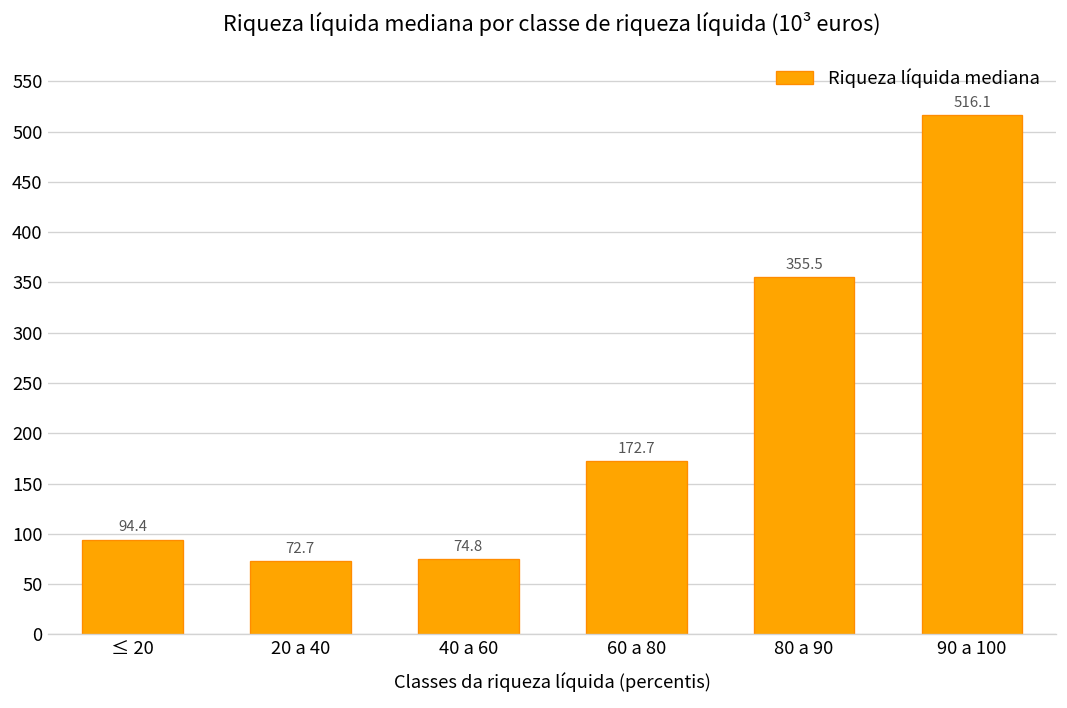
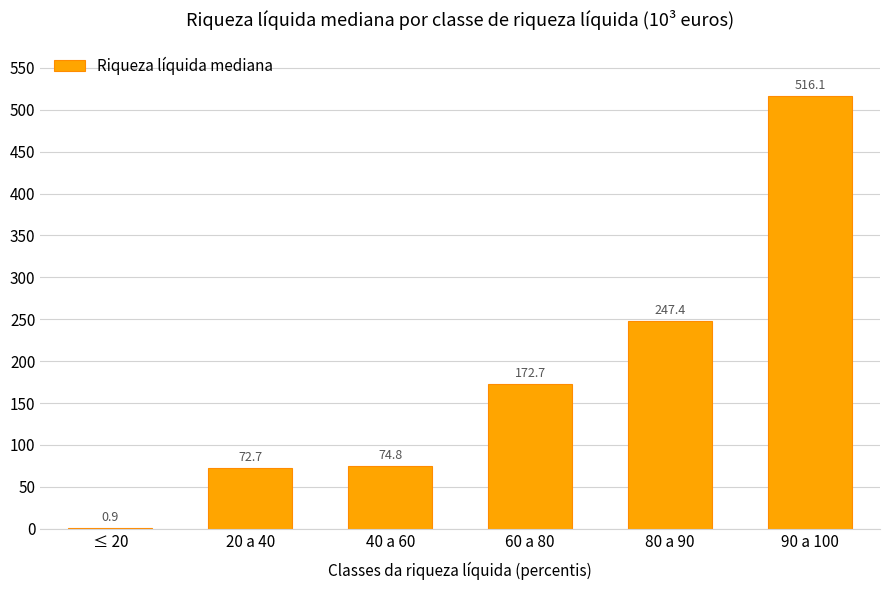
  {
-   "≤ 20": 94.4,
+   "≤ 20": 0.9,
    "20 a 40": 72.7,
    "40 a 60": 74.8,
    "60 a 80": 172.7,
-   "80 a 90": 355.5,
+   "80 a 90": 247.4,
    "90 a 100": 516.1
  }
